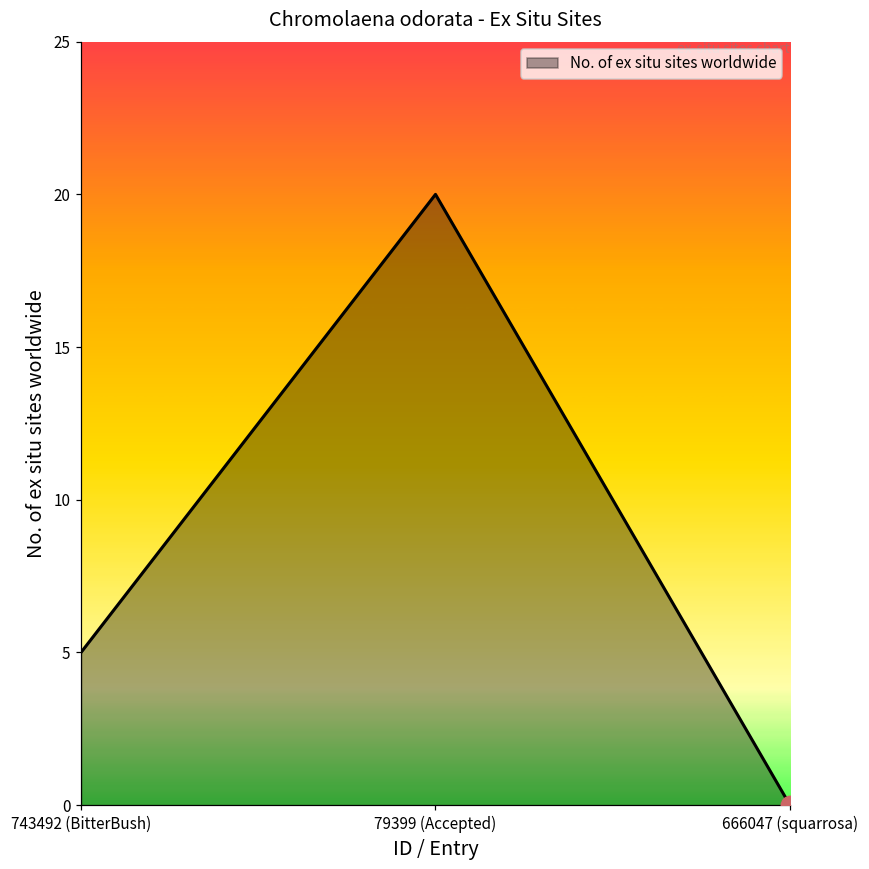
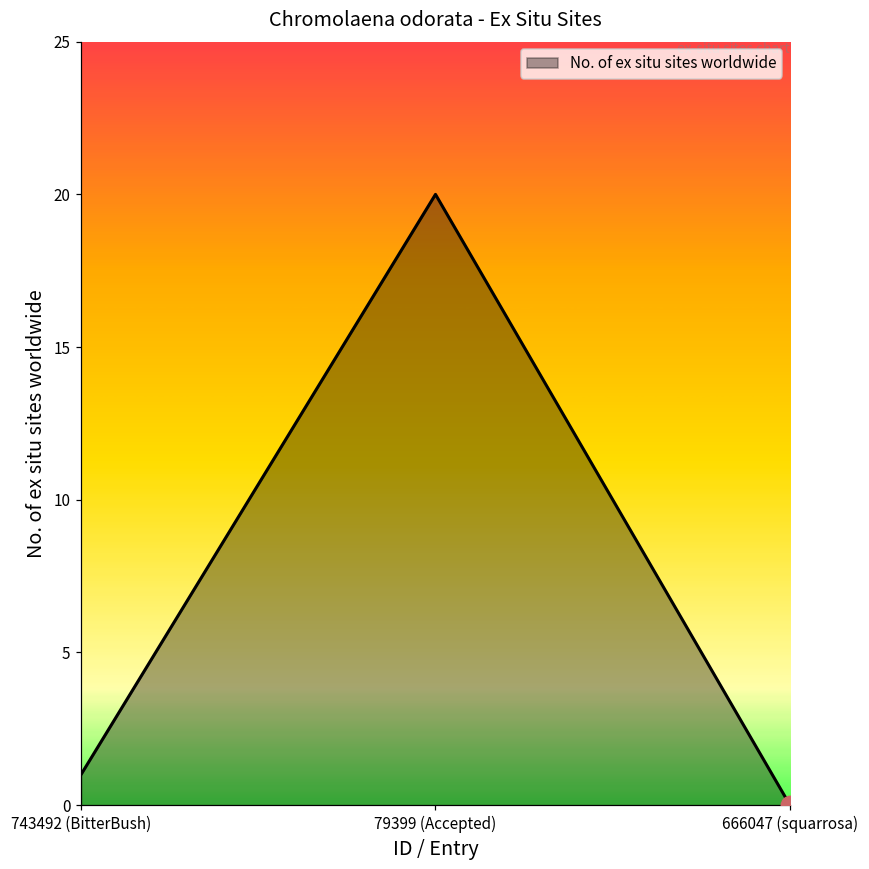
  {
    "No. of ex situ sites worldwide": {
-     "743492 (BitterBush)": 5,
+     "743492 (BitterBush)": 1,
      "79399 (Accepted)": 20
    }
  }
